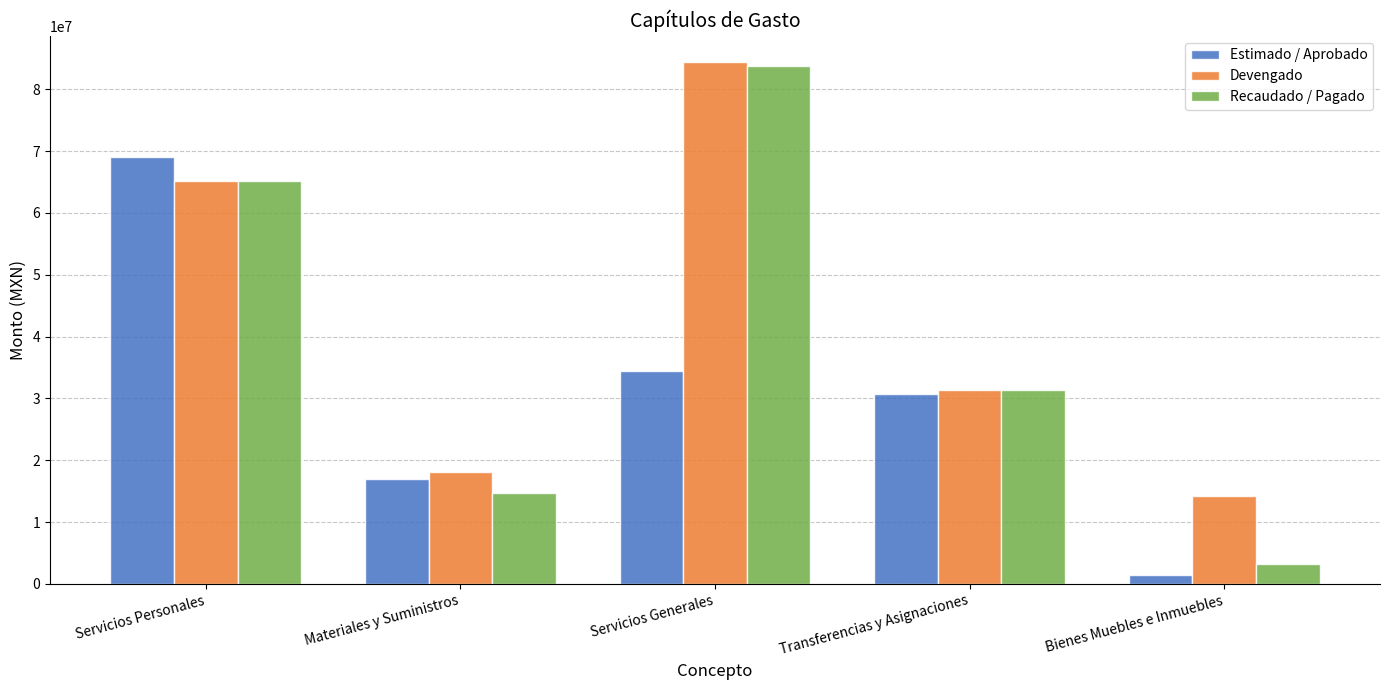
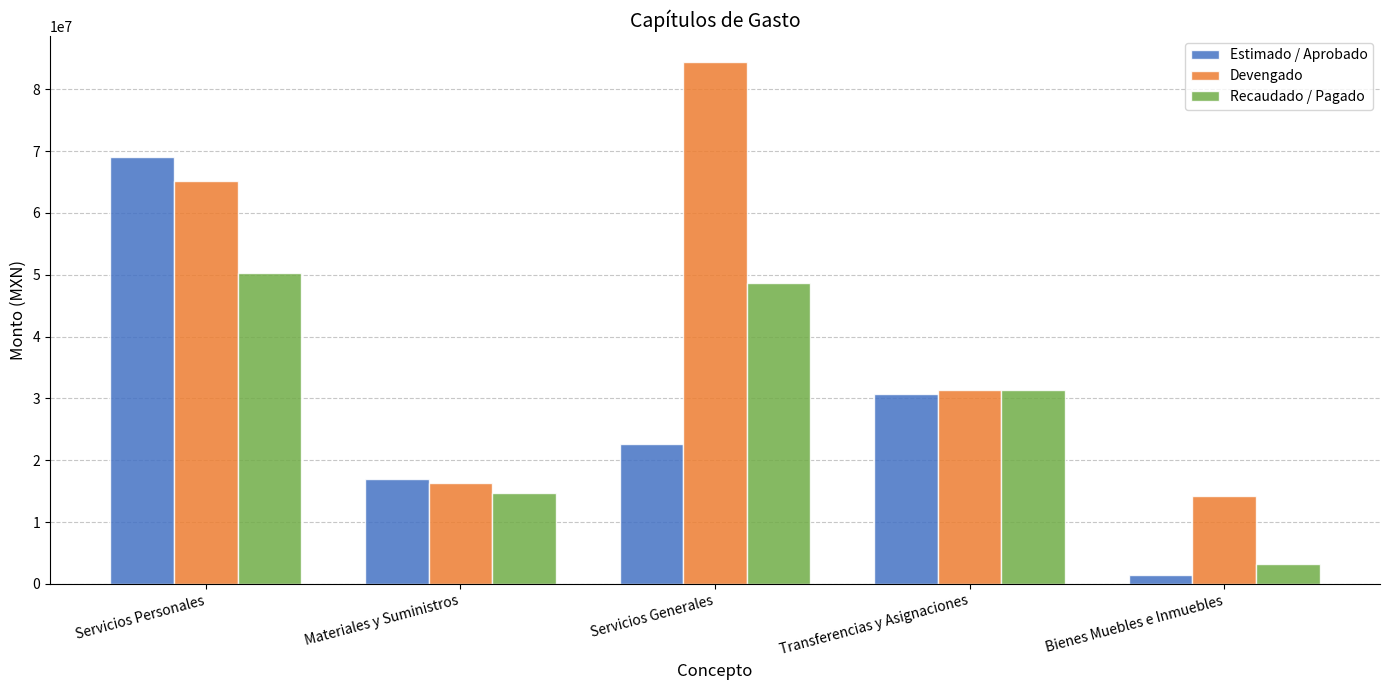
  {
    "Estimado / Aprobado": {
      "Servicios Personales": 69000000,
      "Materiales y Suministros": 17000000,
-     "Servicios Generales": 34000000,
+     "Servicios Generales": 23000000,
      "Transferencias y Asignaciones": 31000000,
      "Bienes Muebles e Inmuebles": 1000000
    },
    "Devengado": {
      "Servicios Personales": 65000000,
-     "Materiales y Suministros": 18000000,
+     "Materiales y Suministros": 16000000,
      "Servicios Generales": 84000000,
      "Transferencias y Asignaciones": 31000000,
      "Bienes Muebles e Inmuebles": 14000000
    },
    "Recaudado / Pagado": {
-     "Servicios Personales": 65000000,
+     "Servicios Personales": 50000000,
      "Materiales y Suministros": 15000000,
-     "Servicios Generales": 84000000,
+     "Servicios Generales": 49000000,
      "Transferencias y Asignaciones": 31000000,
      "Bienes Muebles e Inmuebles": 3000000
    }
  }
